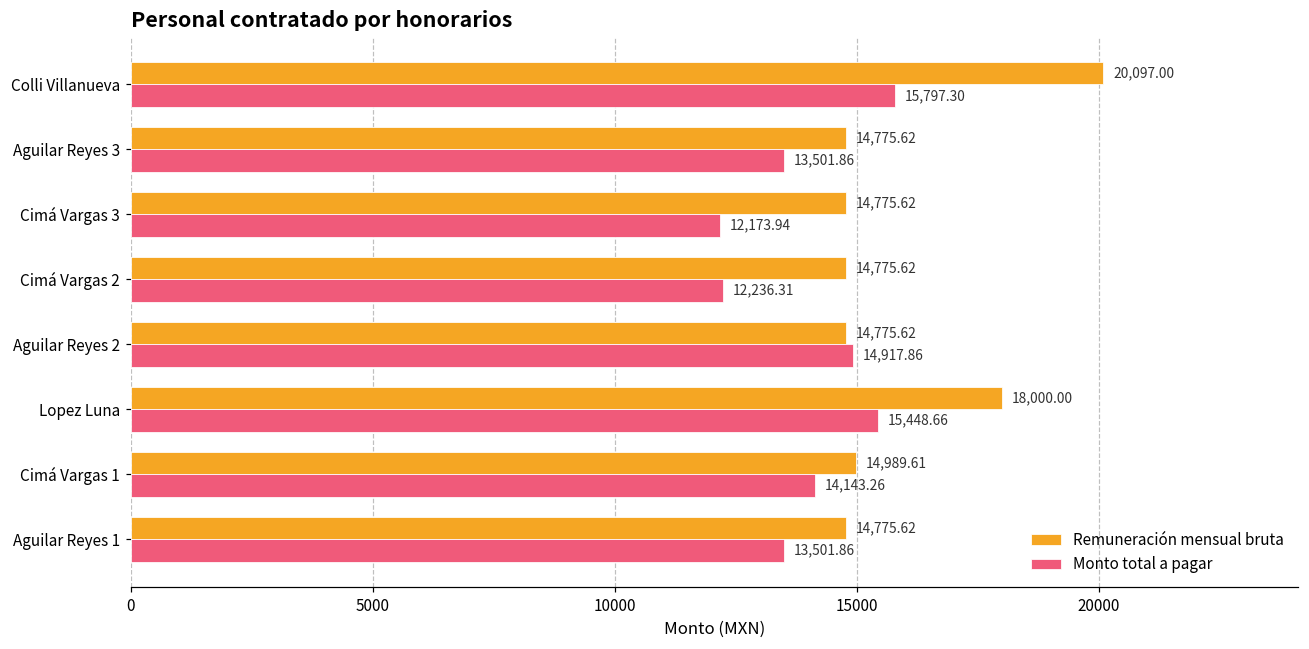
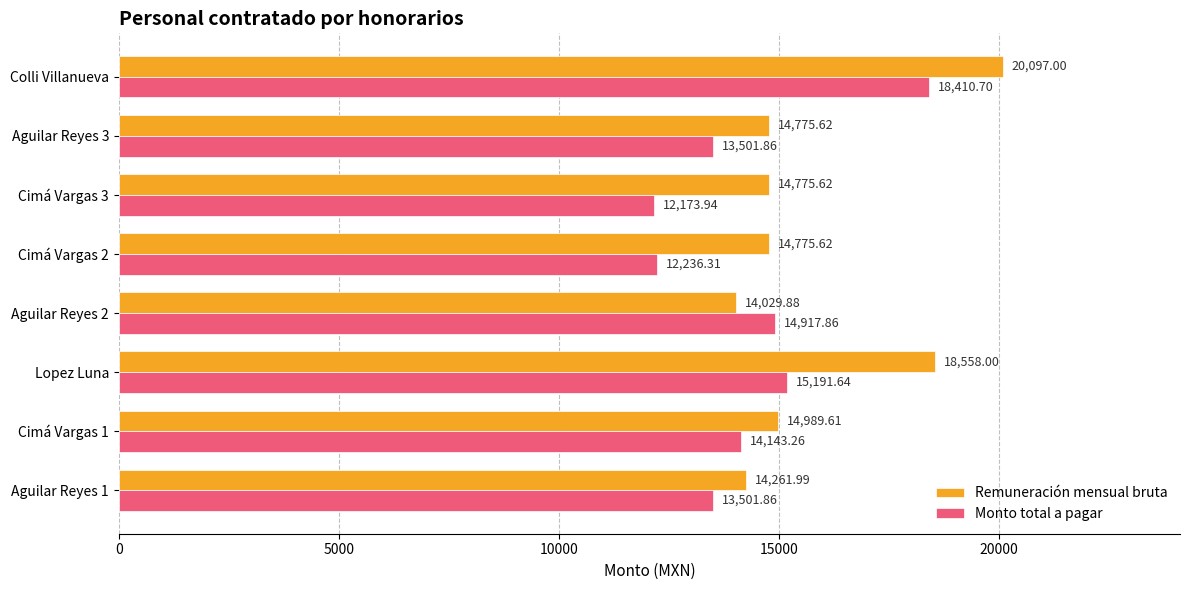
  {
    "Remuneración mensual bruta": {
      "Colli Villanueva": "20,097.00",
      "Aguilar Reyes 3": "14,775.62",
      "Cimá Vargas 3": "14,775.62",
      "Cimá Vargas 2": "14,775.62",
-     "Aguilar Reyes 2": "14,775.62",
-     "Lopez Luna": "18,000.00",
+     "Aguilar Reyes 2": "14,029.88",
+     "Lopez Luna": "18,558.00",
      "Cimá Vargas 1": "14,989.61",
-     "Aguilar Reyes 1": "14,775.62"
+     "Aguilar Reyes 1": "14,261.99"
    },
    "Monto total a pagar": {
-     "Colli Villanueva": "15,797.30",
+     "Colli Villanueva": "18,410.70",
      "Aguilar Reyes 3": "13,501.86",
      "Cimá Vargas 3": "12,173.94",
      "Cimá Vargas 2": "12,236.31",
      "Aguilar Reyes 2": "14,917.86",
-     "Lopez Luna": "15,448.66",
+     "Lopez Luna": "15,191.64",
      "Cimá Vargas 1": "14,143.26",
      "Aguilar Reyes 1": "13,501.86"
    }
  }
